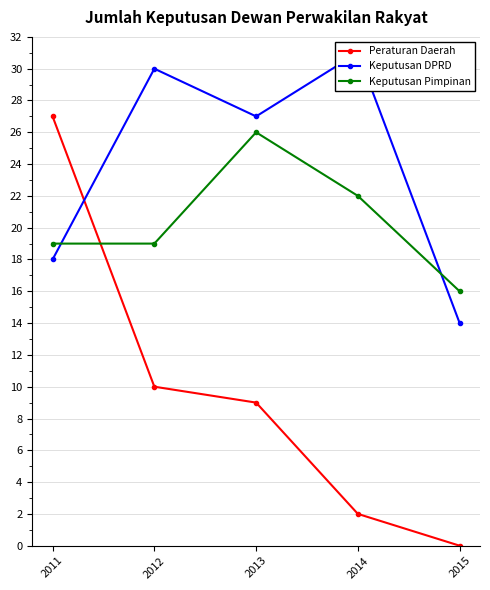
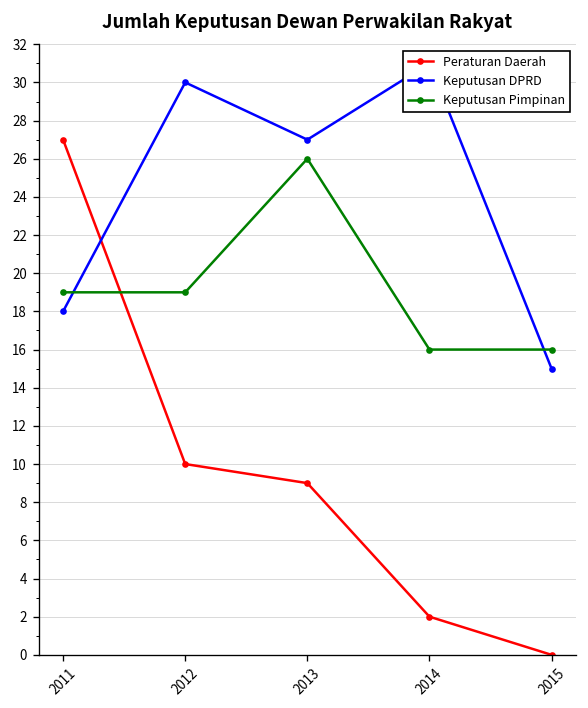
  {
    "Peraturan Daerah": {
      "2011": 27,
      "2012": 10,
      "2013": 9,
      "2014": 2,
      "2015": 0
    },
    "Keputusan DPRD": {
      "2011": 18,
      "2012": 30,
      "2013": 27,
-     "2015": 14
+     "2015": 15
    },
    "Keputusan Pimpinan": {
      "2011": 19,
      "2012": 19,
      "2013": 26,
-     "2014": 22,
+     "2014": 16,
      "2015": 16
    }
  }
